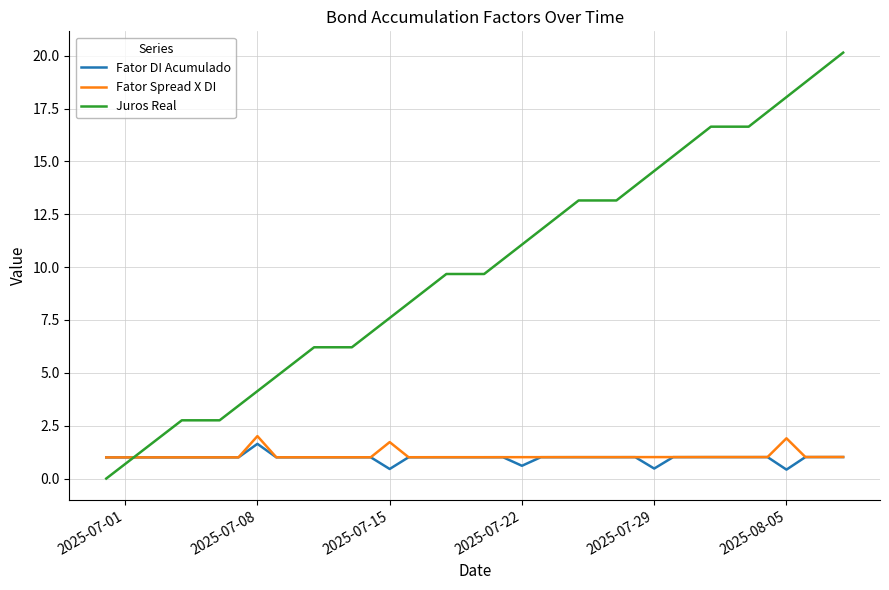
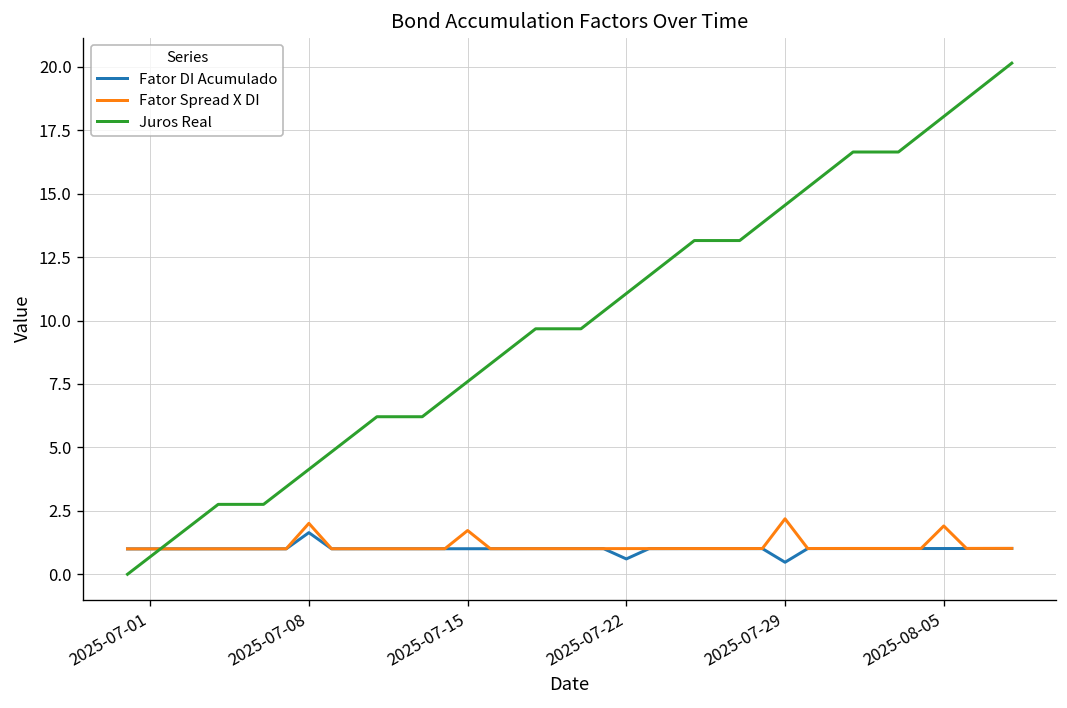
  {
    "Fator DI Acumulado": {
      "2025-07-08": 1.6,
-     "2025-07-15": 0.5,
+     "2025-07-15": 1.0,
      "2025-07-22": 0.6,
      "2025-07-29": 0.5,
-     "2025-08-05": 0.4
+     "2025-08-05": 1.0
    },
    "Fator Spread X DI": {
      "2025-07-08": 2.0,
      "2025-07-15": 1.7,
      "2025-07-22": 1.0,
-     "2025-07-29": 1.0,
+     "2025-07-29": 2.2,
      "2025-08-05": 1.9
    },
    "Juros Real": {
      "2025-07-01": 0.7,
      "2025-07-08": 4.1,
      "2025-07-15": 7.6,
      "2025-07-22": 11.1,
      "2025-07-29": 14.5,
      "2025-08-05": 18.0
    }
  }
